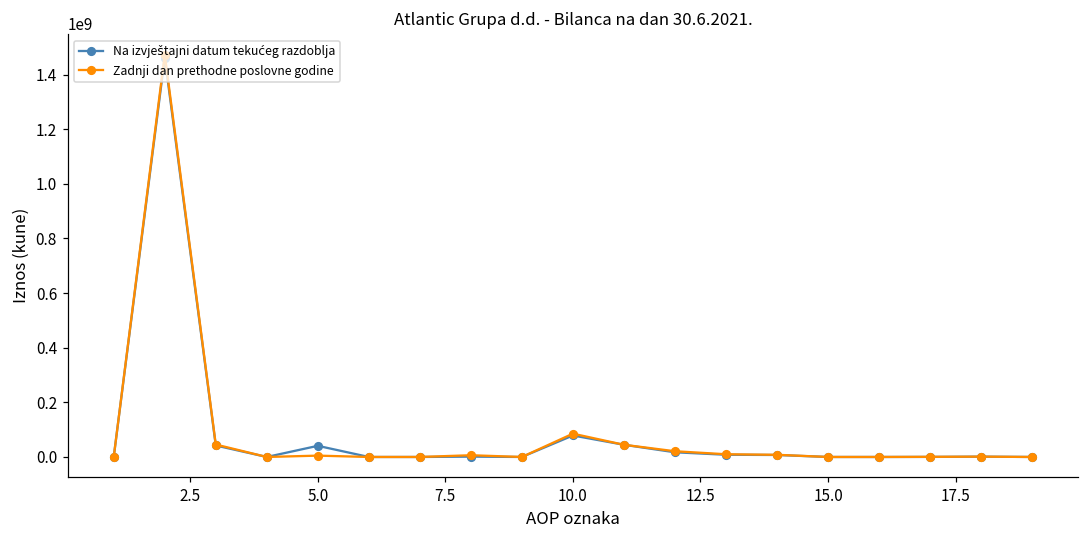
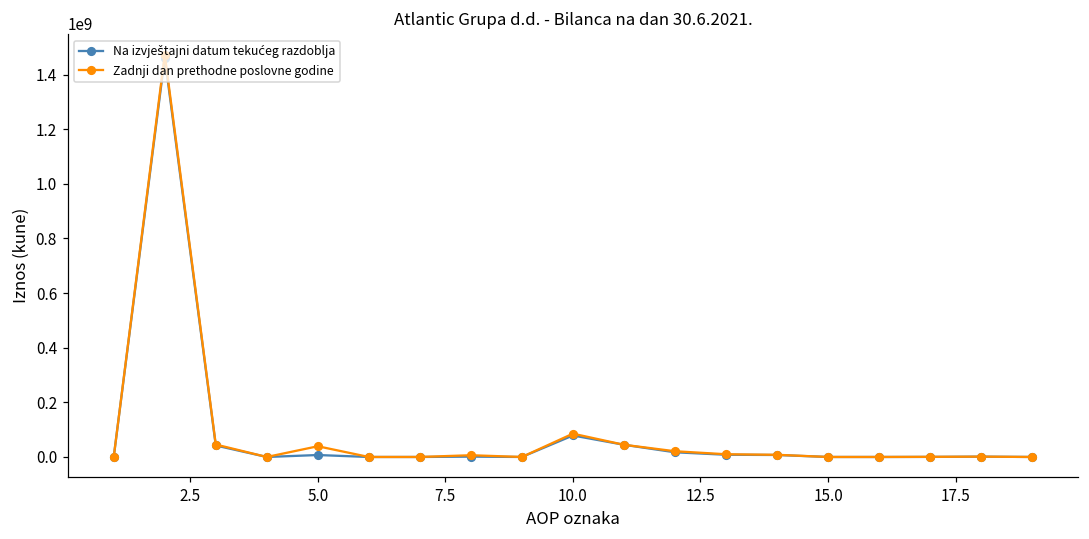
  {
    "Na izvještajni datum tekućeg razdoblja": {
-     "5.0": 40000000
+     "5.0": 10000000
    },
    "Zadnji dan prethodne poslovne godine": {
-     "5.0": 0
+     "5.0": 40000000
    }
  }
